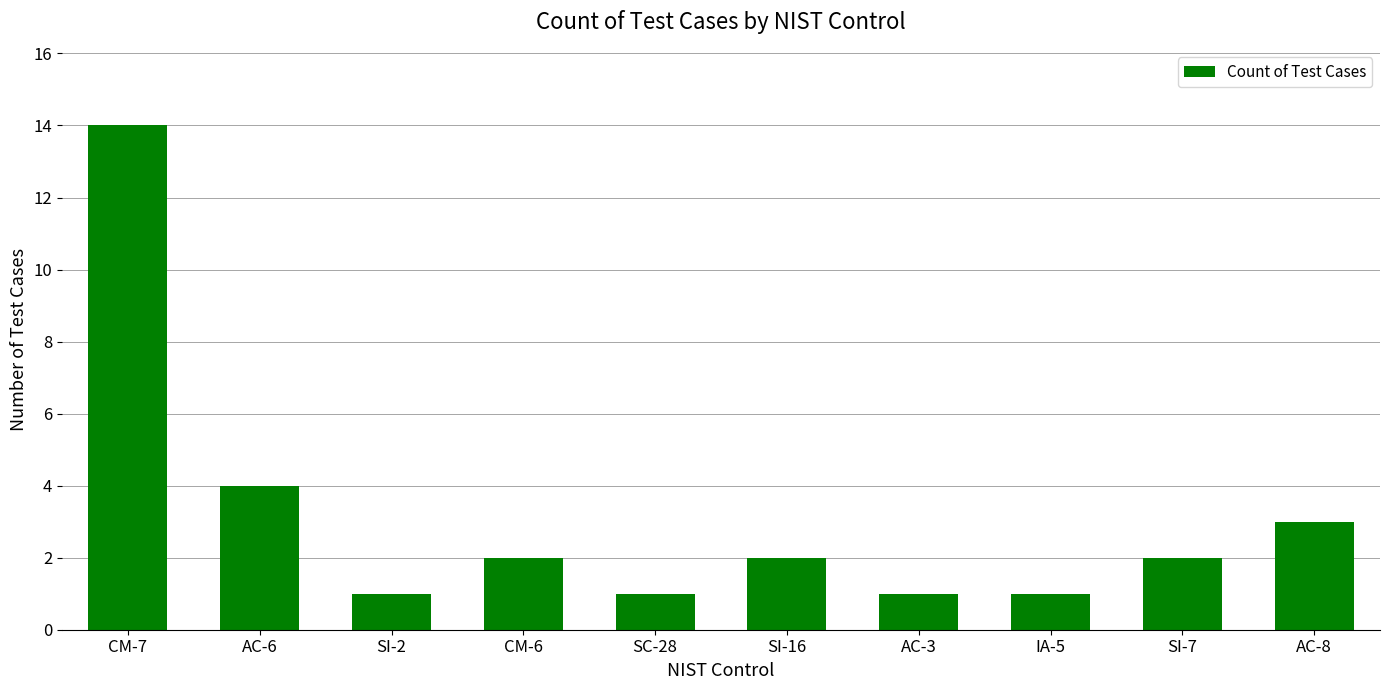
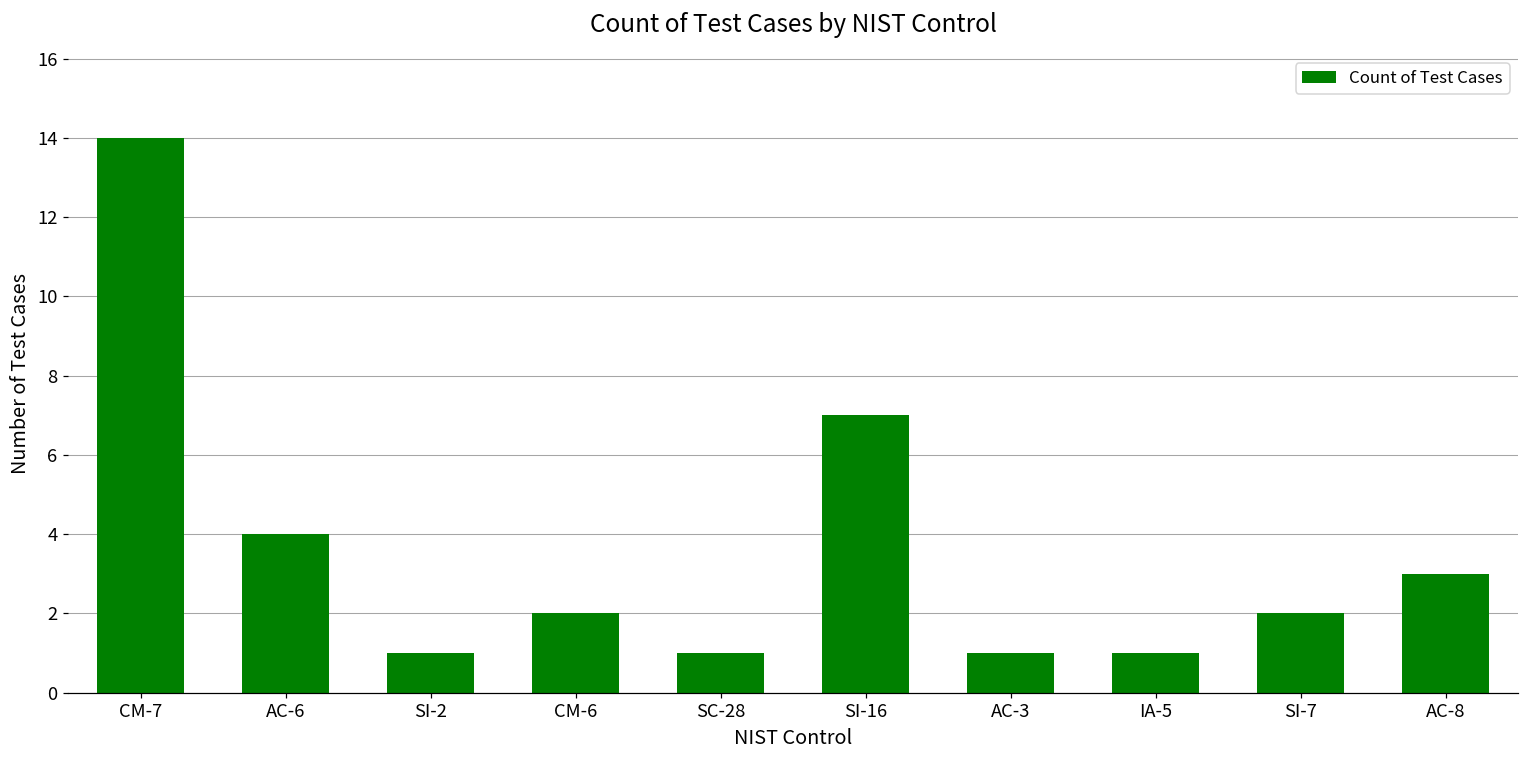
  {
    "CM-7": 14,
    "AC-6": 4,
    "SI-2": 1,
    "CM-6": 2,
    "SC-28": 1,
-   "SI-16": 2,
+   "SI-16": 7,
    "AC-3": 1,
    "IA-5": 1,
    "SI-7": 2,
    "AC-8": 3
  }
